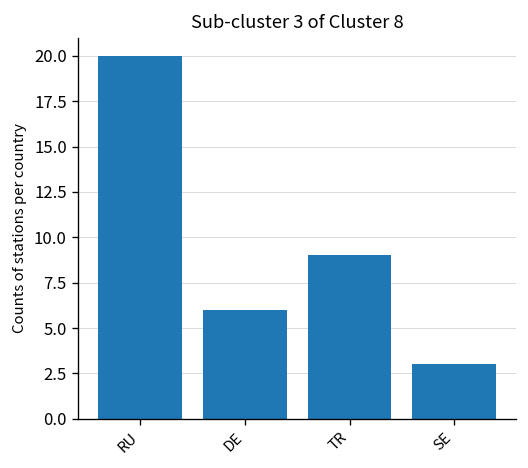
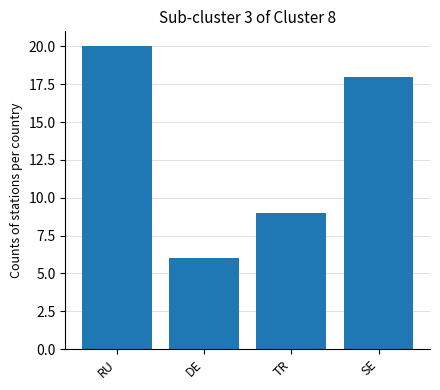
  {
    "RU": 20,
    "DE": 6,
    "TR": 9,
-   "SE": 3
+   "SE": 18
  }
